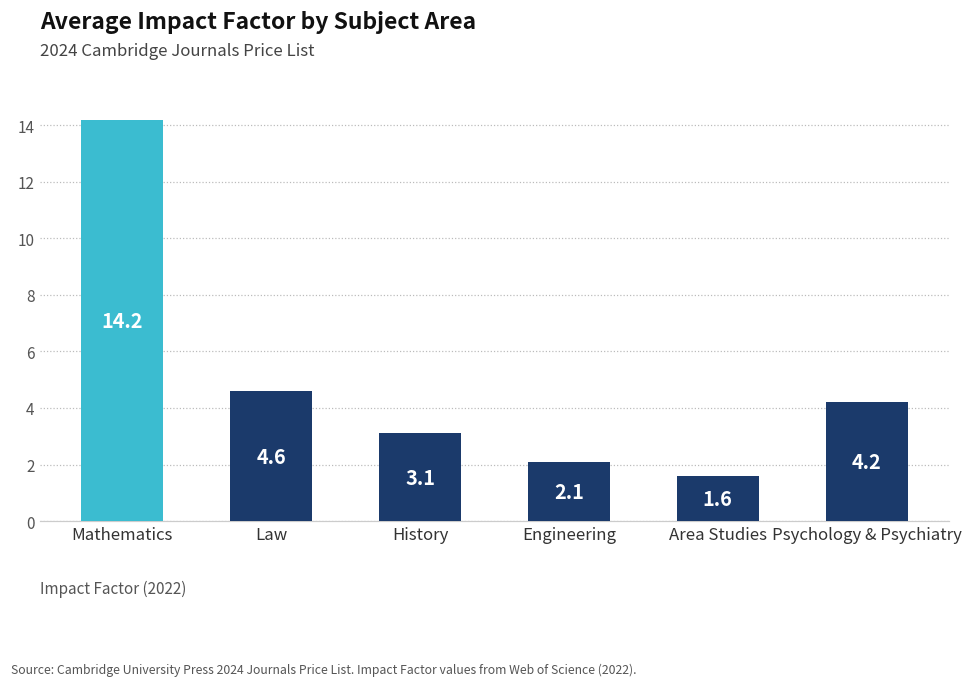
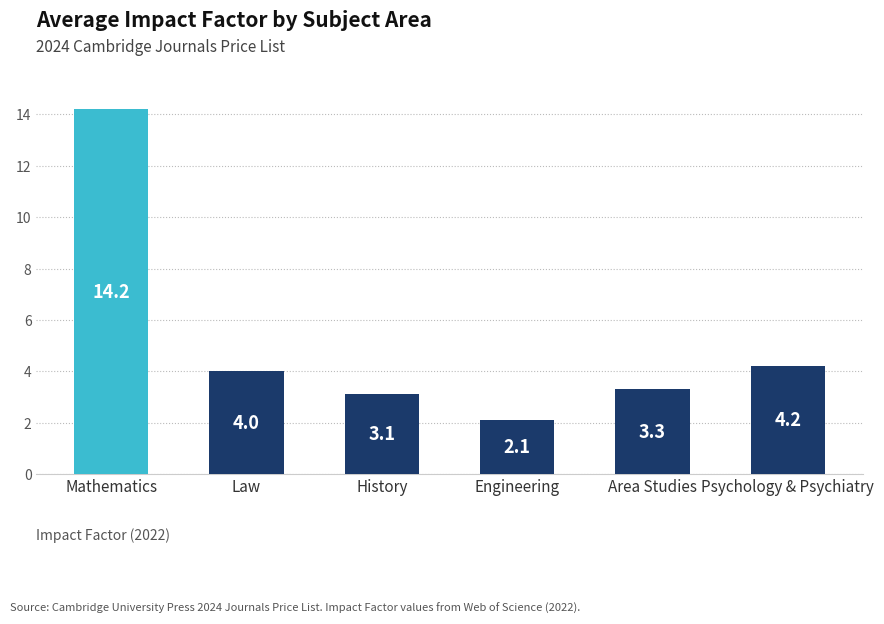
  {
    "Mathematics": 14.2,
-   "Law": 4.6,
+   "Law": 4.0,
    "History": 3.1,
    "Engineering": 2.1,
-   "Area Studies": 1.6,
+   "Area Studies": 3.3,
    "Psychology & Psychiatry": 4.2
  }
